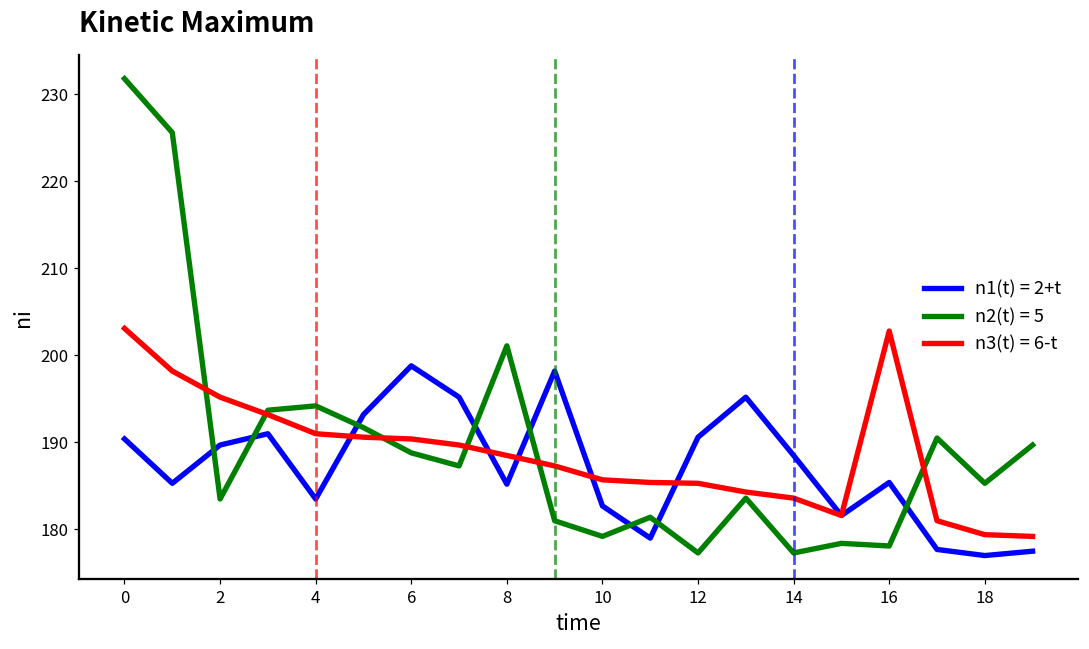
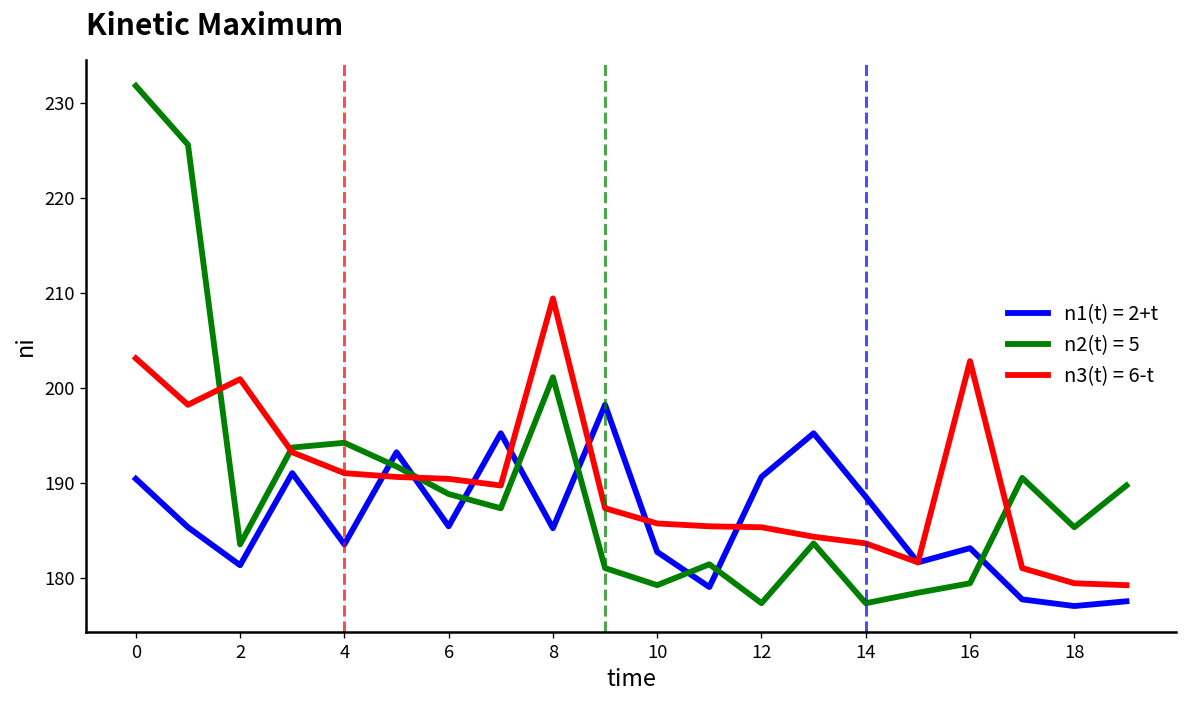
  {
    "n1(t) = 2+t": {
      "0": 190,
-     "2": 190,
+     "2": 181,
      "4": 184,
-     "6": 199,
+     "6": 185,
      "8": 185,
      "10": 183,
      "12": 191,
      "14": 189,
-     "16": 185,
+     "16": 183,
      "18": 177
    },
    "n2(t) = 5": {
      "0": 232,
      "2": 184,
      "4": 194,
      "6": 189,
      "8": 201,
      "10": 179,
      "12": 177,
      "14": 177,
-     "16": 178,
+     "16": 179,
      "18": 185
    },
    "n3(t) = 6-t": {
      "0": 203,
-     "2": 195,
+     "2": 201,
      "4": 191,
      "6": 190,
-     "8": 189,
+     "8": 209,
      "10": 186,
      "12": 185,
      "14": 184,
      "16": 203,
      "18": 179
    }
  }
